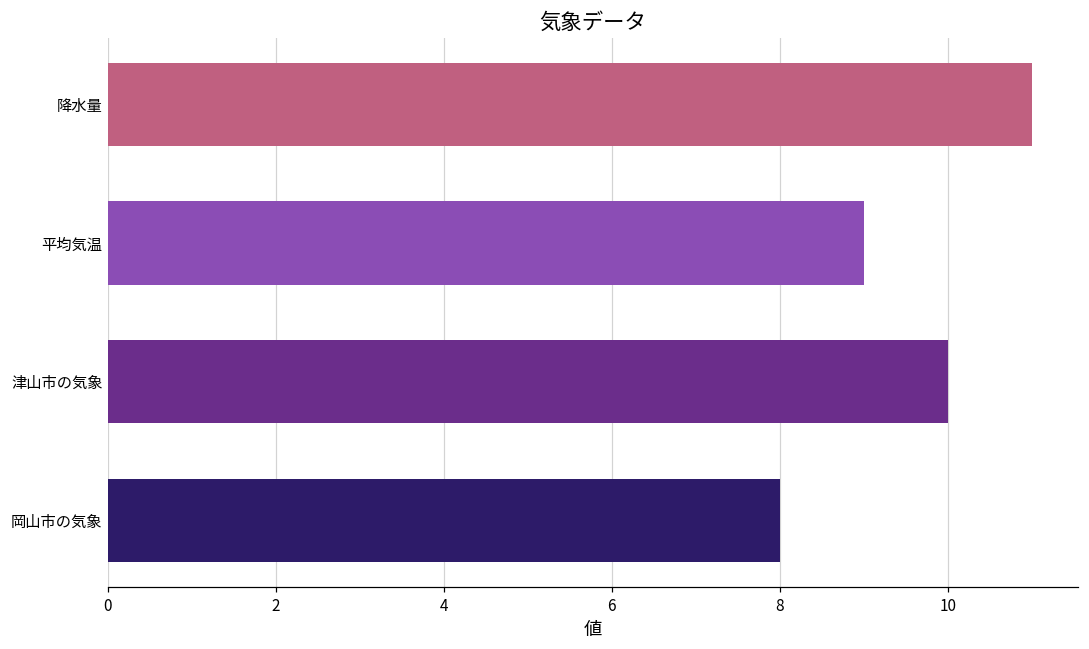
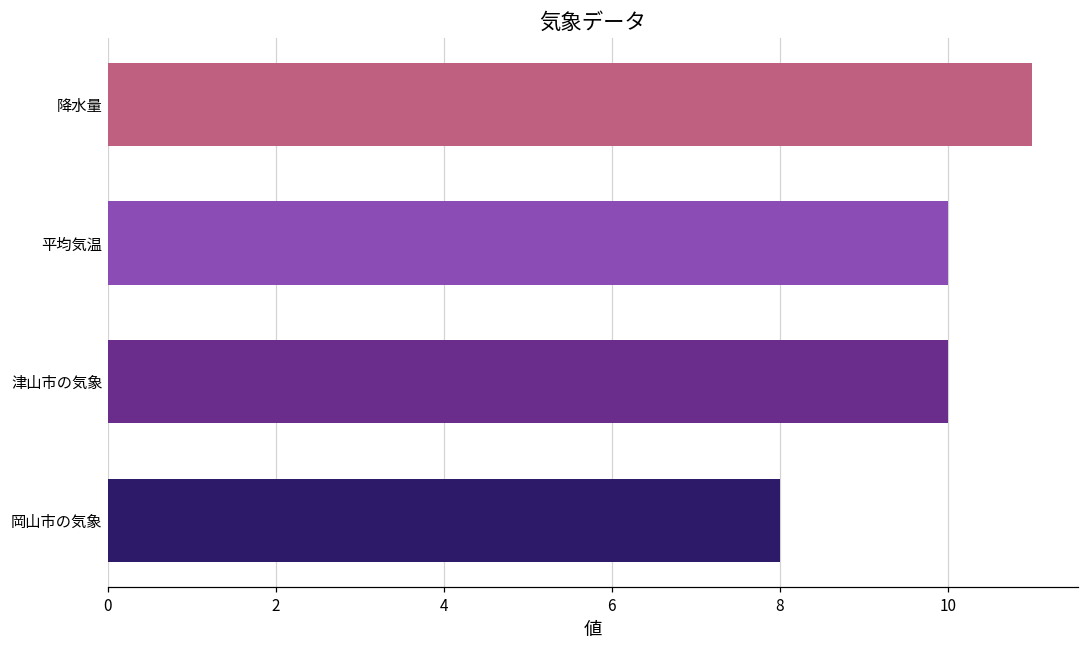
  {
    "降水量": 11,
-   "平均気温": 9,
+   "平均気温": 10,
    "津山市の気象": 10,
    "岡山市の気象": 8
  }
